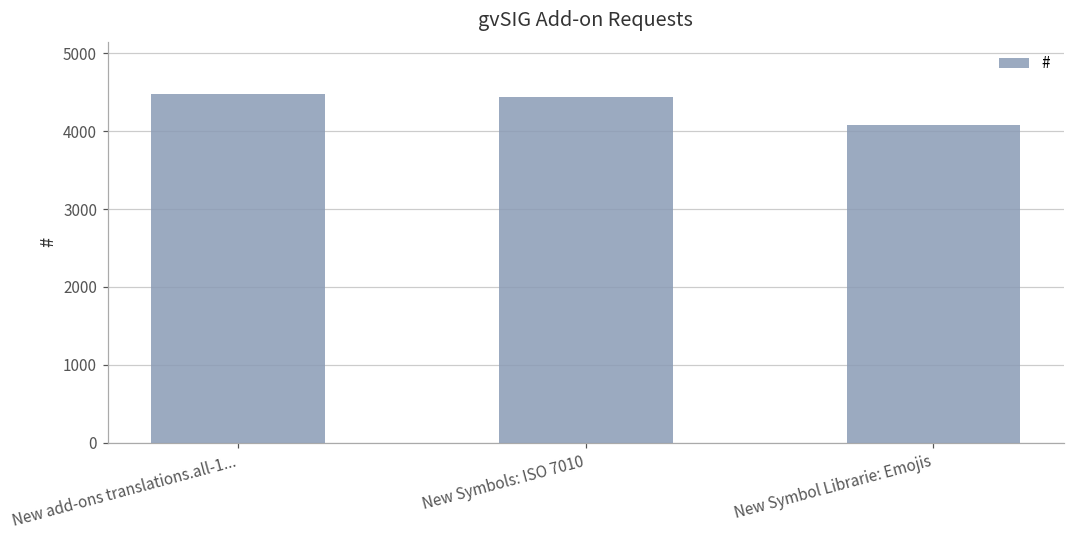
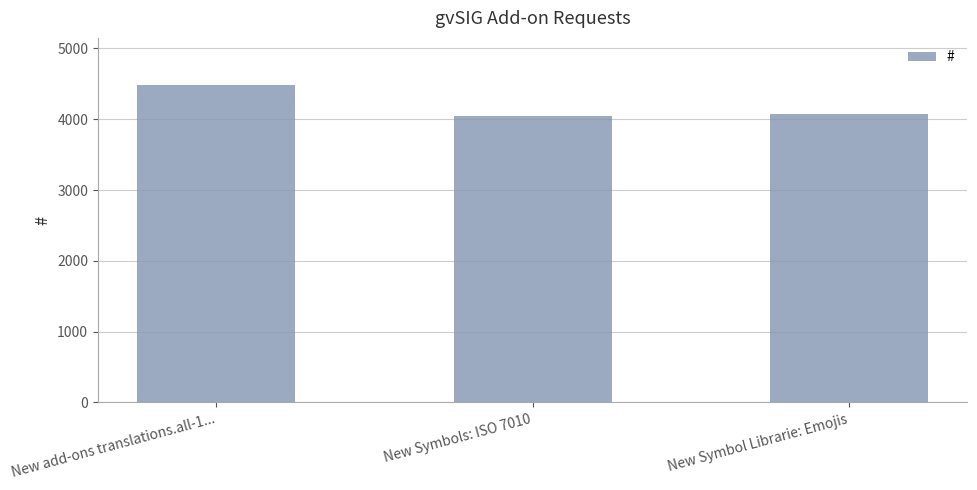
  {
    "New add-ons translations.all-1...": 4500,
-   "New Symbols: ISO 7010": 4400,
+   "New Symbols: ISO 7010": 4000,
    "New Symbol Librarie: Emojis": 4100
  }
